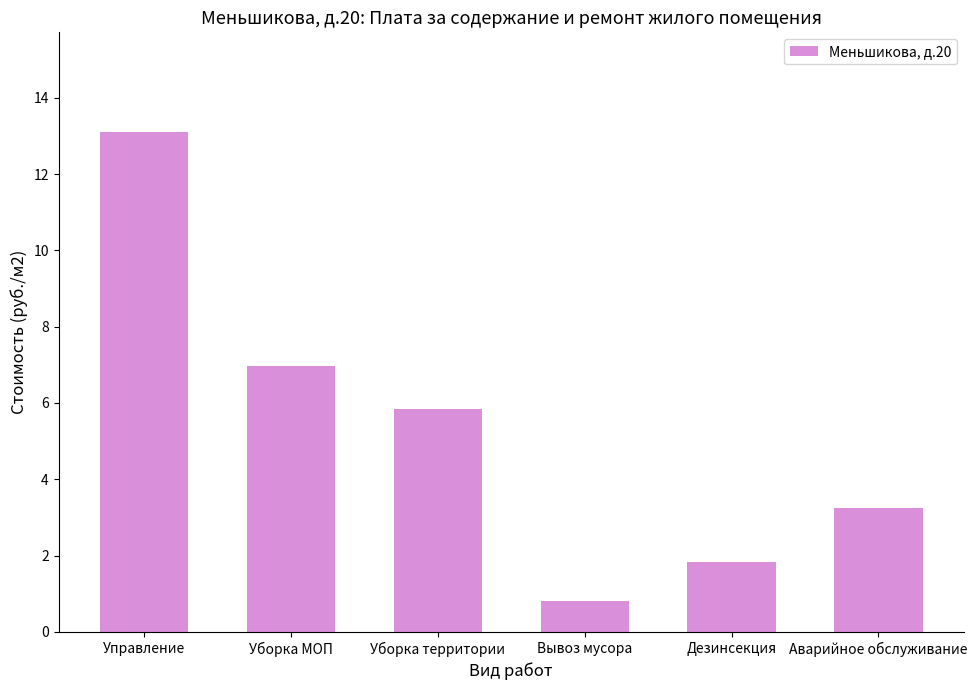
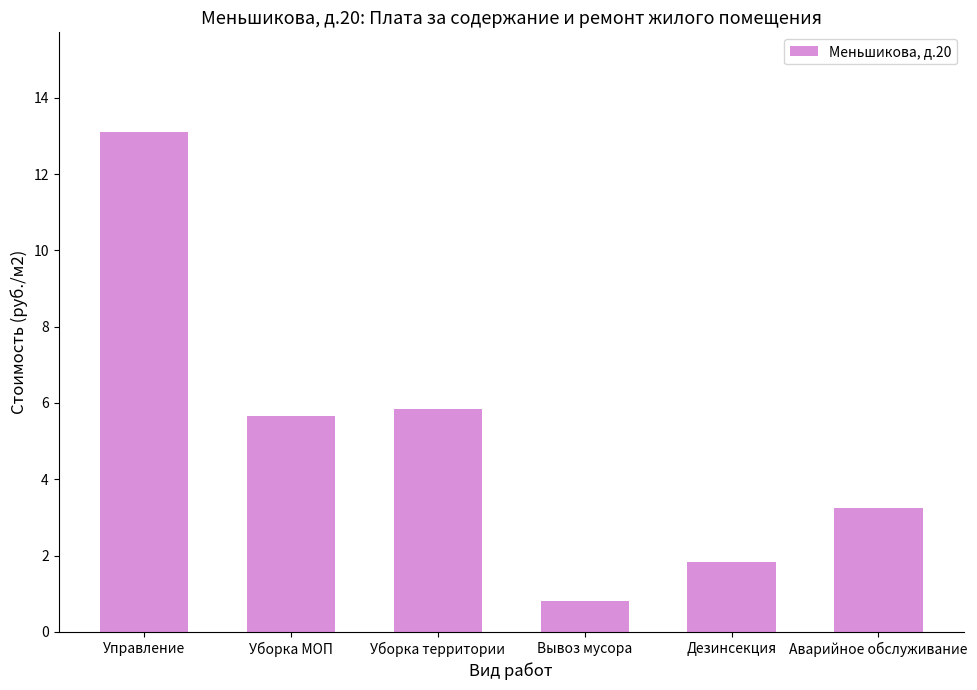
  {
    "Управление": 13.1,
-   "Уборка МОП": 7.0,
+   "Уборка МОП": 5.7,
    "Уборка территории": 5.9,
    "Вывоз мусора": 0.8,
    "Дезинсекция": 1.8,
    "Аварийное обслуживание": 3.3
  }
